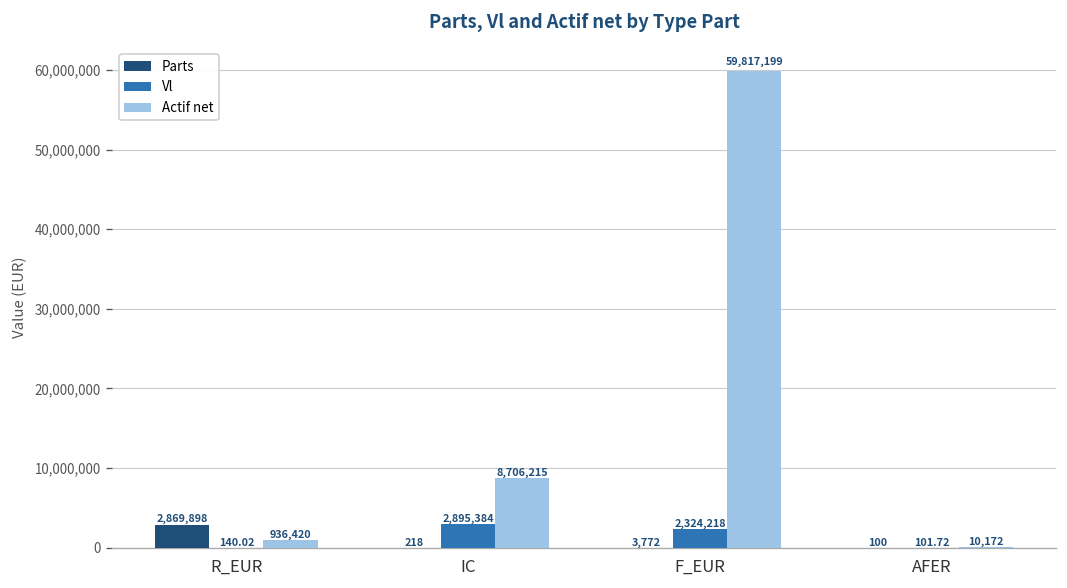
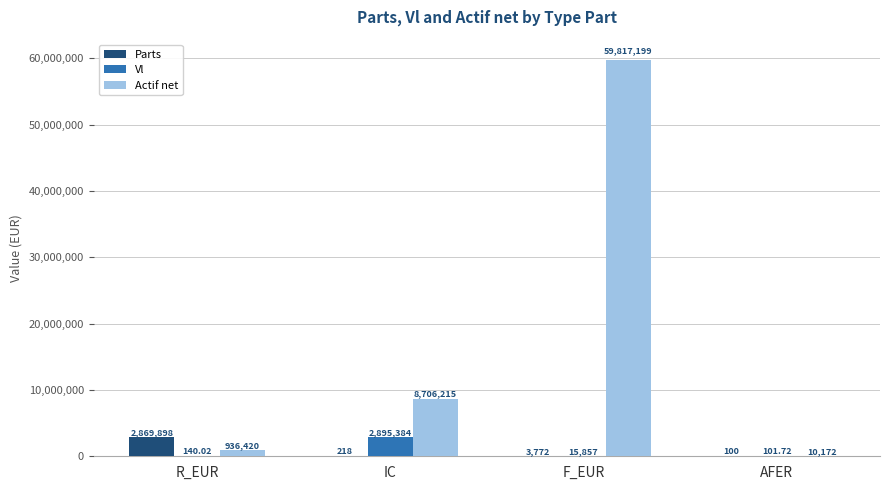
  {
    "Parts": {
      "R_EUR": "2,869,898",
      "IC": "218",
      "F_EUR": "3,772",
      "AFER": "100"
    },
    "Vl": {
      "R_EUR": "140.02",
      "IC": "2,895,384",
-     "F_EUR": "2,324,218",
+     "F_EUR": "15,857",
      "AFER": "101.72"
    },
    "Actif net": {
      "R_EUR": "936,420",
      "IC": "8,706,215",
      "F_EUR": "59,817,199",
      "AFER": "10,172"
    }
  }
